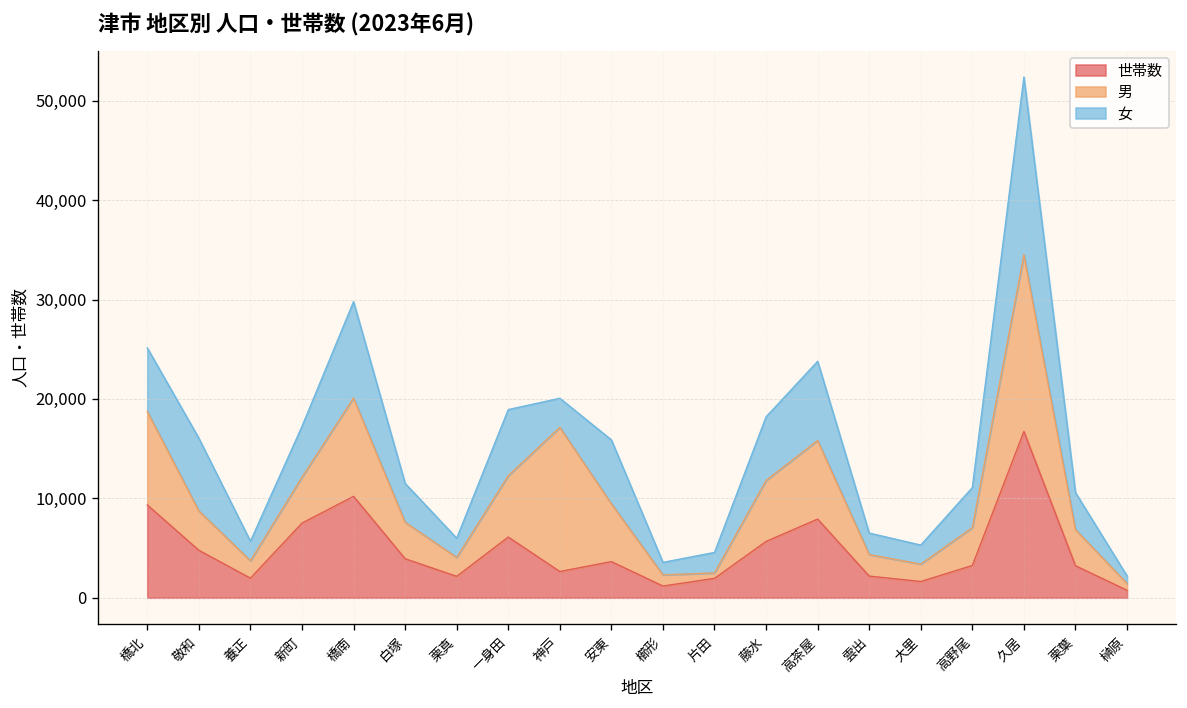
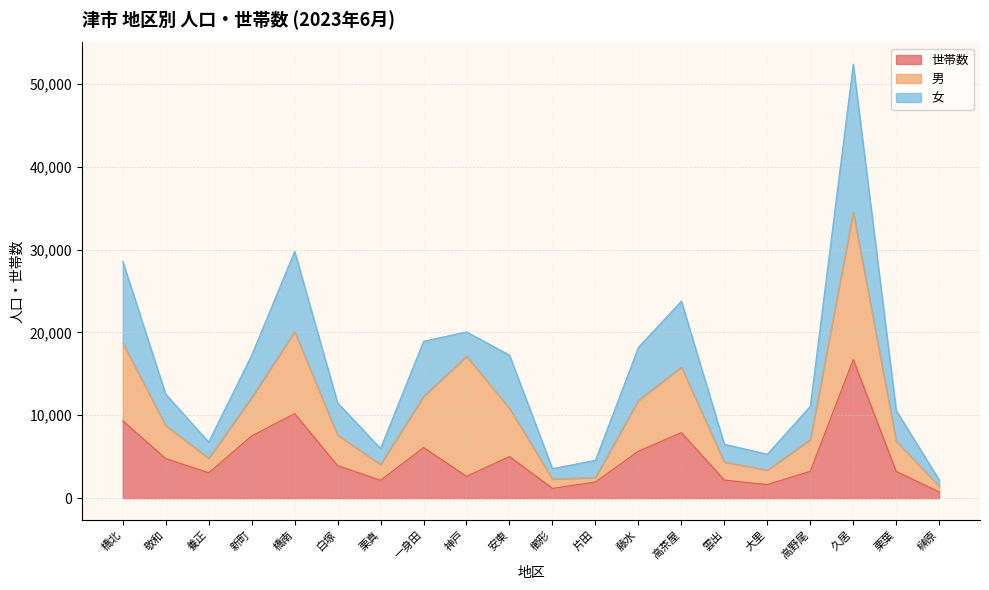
  {
    "世帯数": {
      "橋北": "9,000",
      "敬和": "5,000",
-     "養正": "2,000",
+     "養正": "3,000",
      "新町": "8,000",
      "橋南": "10,000",
      "白塚": "4,000",
      "栗真": "2,000",
      "一身田": "6,000",
      "神戸": "3,000",
-     "安東": "4,000",
+     "安東": "5,000",
      "櫛形": "1,000",
      "片田": "2,000",
      "藤水": "6,000",
      "高茶屋": "8,000",
      "雲出": "2,000",
      "大里": "2,000",
      "高野尾": "3,000",
      "久居": "17,000",
      "栗葉": "3,000",
      "榊原": "1,000"
    },
    "男": {
      "橋北": "9,000",
      "敬和": "4,000",
      "養正": "2,000",
      "新町": "5,000",
      "橋南": "10,000",
      "白塚": "4,000",
      "栗真": "2,000",
      "一身田": "6,000",
      "神戸": "15,000",
      "安東": "6,000",
      "櫛形": "1,000",
      "片田": "1,000",
      "藤水": "6,000",
      "高茶屋": "8,000",
      "雲出": "2,000",
      "大里": "2,000",
      "高野尾": "4,000",
      "久居": "18,000",
      "栗葉": "4,000",
      "榊原": "1,000"
    },
    "女": {
-     "橋北": "6,000",
-     "敬和": "7,000",
+     "橋北": "10,000",
+     "敬和": "4,000",
      "養正": "2,000",
      "新町": "5,000",
      "橋南": "10,000",
      "白塚": "4,000",
      "栗真": "2,000",
      "一身田": "7,000",
      "神戸": "3,000",
      "安東": "6,000",
      "櫛形": "1,000",
      "片田": "2,000",
      "藤水": "6,000",
      "高茶屋": "8,000",
      "雲出": "2,000",
      "大里": "2,000",
      "高野尾": "4,000",
      "久居": "18,000",
      "栗葉": "4,000",
      "榊原": "1,000"
    }
  }
